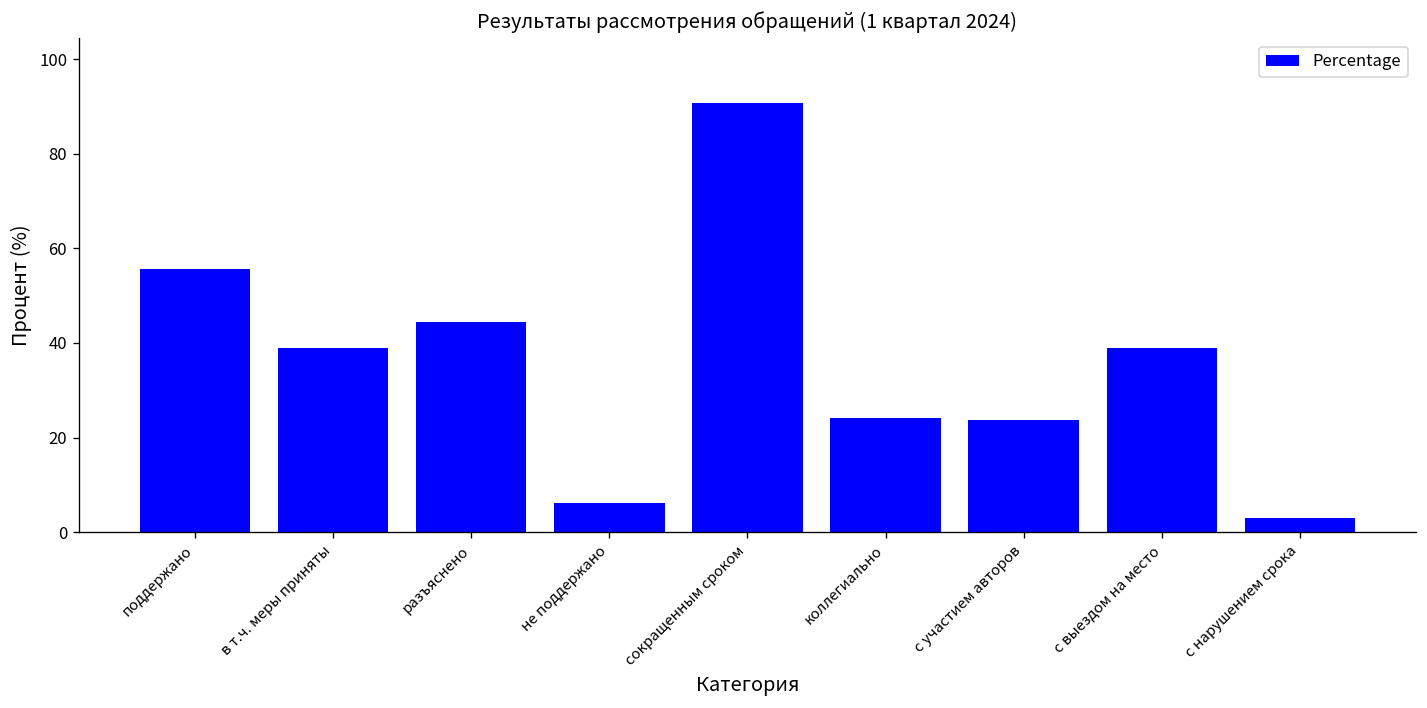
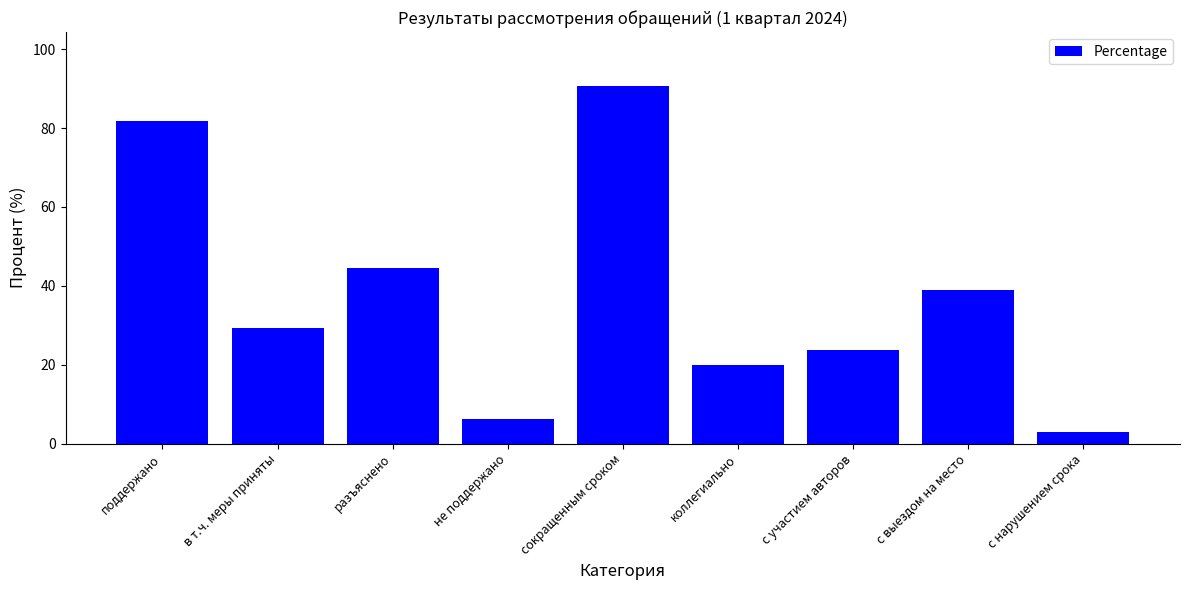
  {
-   "поддержано": 56,
-   "в т.ч. меры приняты": 39,
+   "поддержано": 82,
+   "в т.ч. меры приняты": 29,
    "разъяснено": 44,
    "не поддержано": 6,
    "сокращенным сроком": 91,
-   "коллегиально": 24,
+   "коллегиально": 20,
    "с участием авторов": 24,
    "с выездом на место": 39,
    "с нарушением срока": 3
  }
